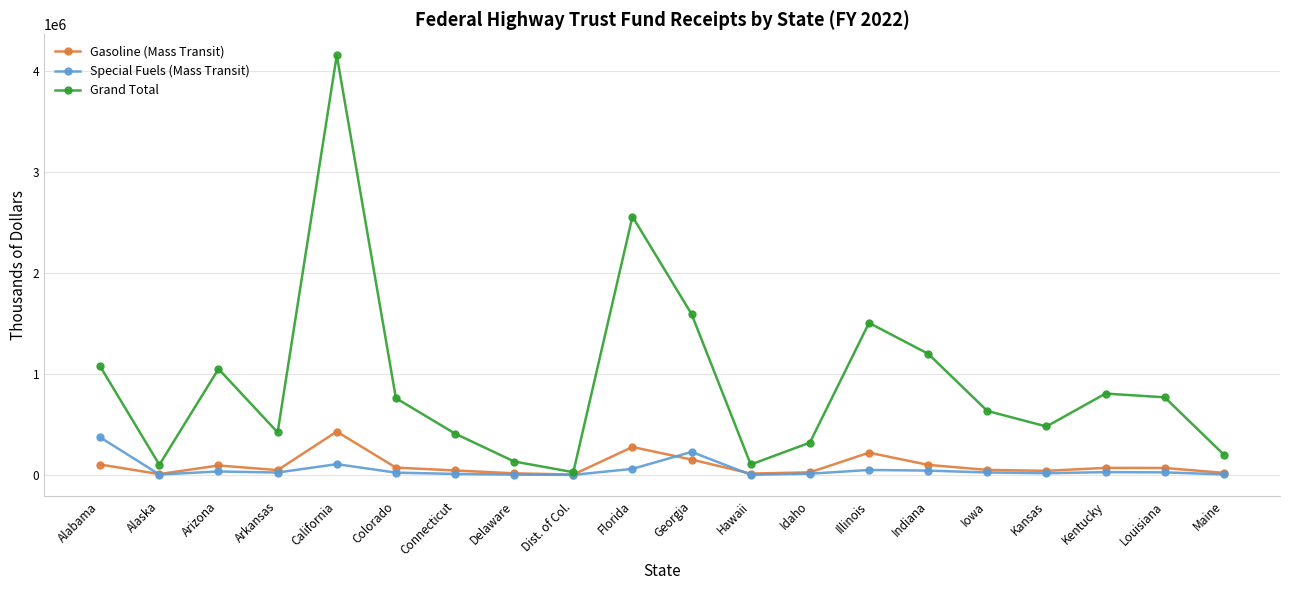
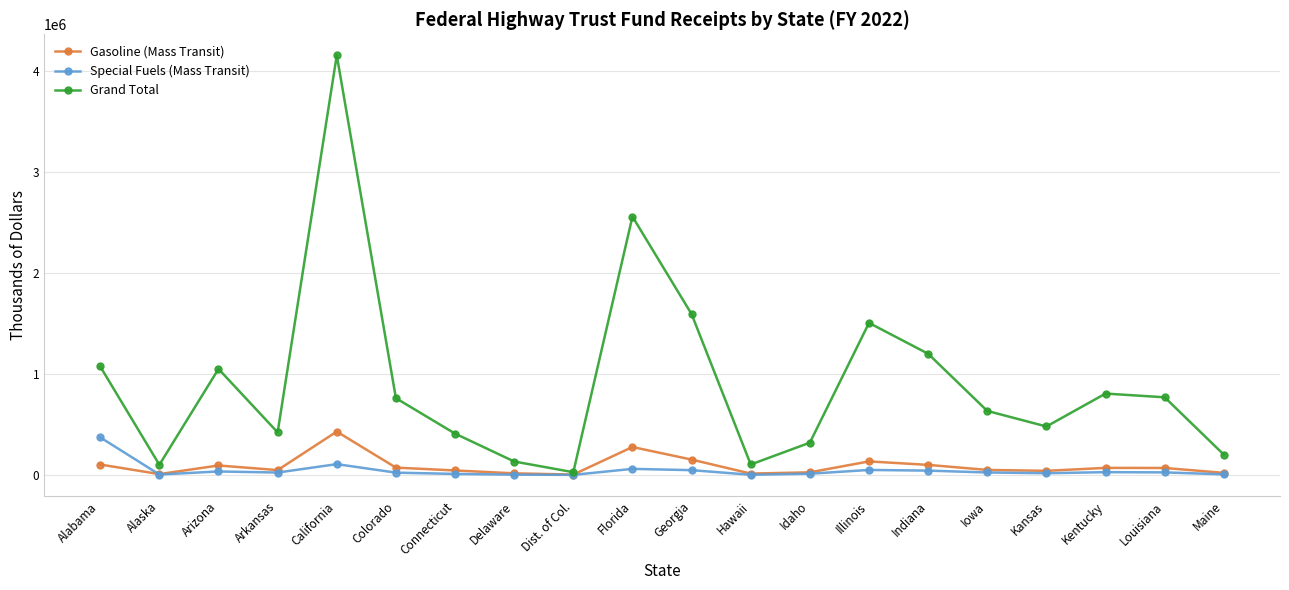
  {
    "Gasoline (Mass Transit)": {
      "Alabama": 100000,
      "Arizona": 90000,
      "California": 430000,
      "Colorado": 70000,
      "Connecticut": 40000,
      "Florida": 280000,
      "Georgia": 150000,
-     "Illinois": 220000,
+     "Illinois": 130000,
      "Indiana": 100000,
      "Iowa": 50000,
      "Kentucky": 70000,
      "Louisiana": 70000
    },
    "Special Fuels (Mass Transit)": {
      "Alabama": 370000,
      "Arizona": 30000,
      "California": 110000,
      "Colorado": 20000,
      "Connecticut": 10000,
      "Florida": 60000,
-     "Georgia": 230000,
+     "Georgia": 50000,
      "Illinois": 50000,
      "Indiana": 40000,
      "Iowa": 20000,
      "Kentucky": 30000,
      "Louisiana": 20000
    },
    "Grand Total": {
      "Alabama": 1070000,
      "Alaska": 100000,
      "Arizona": 1050000,
      "Arkansas": 420000,
      "California": 4160000,
      "Colorado": 760000,
      "Connecticut": 410000,
      "Delaware": 130000,
      "Florida": 2560000,
      "Georgia": 1590000,
      "Hawaii": 100000,
      "Idaho": 320000,
      "Illinois": 1510000,
      "Indiana": 1200000,
      "Iowa": 630000,
      "Kansas": 480000,
      "Kentucky": 810000,
      "Louisiana": 770000,
      "Maine": 200000
    }
  }
